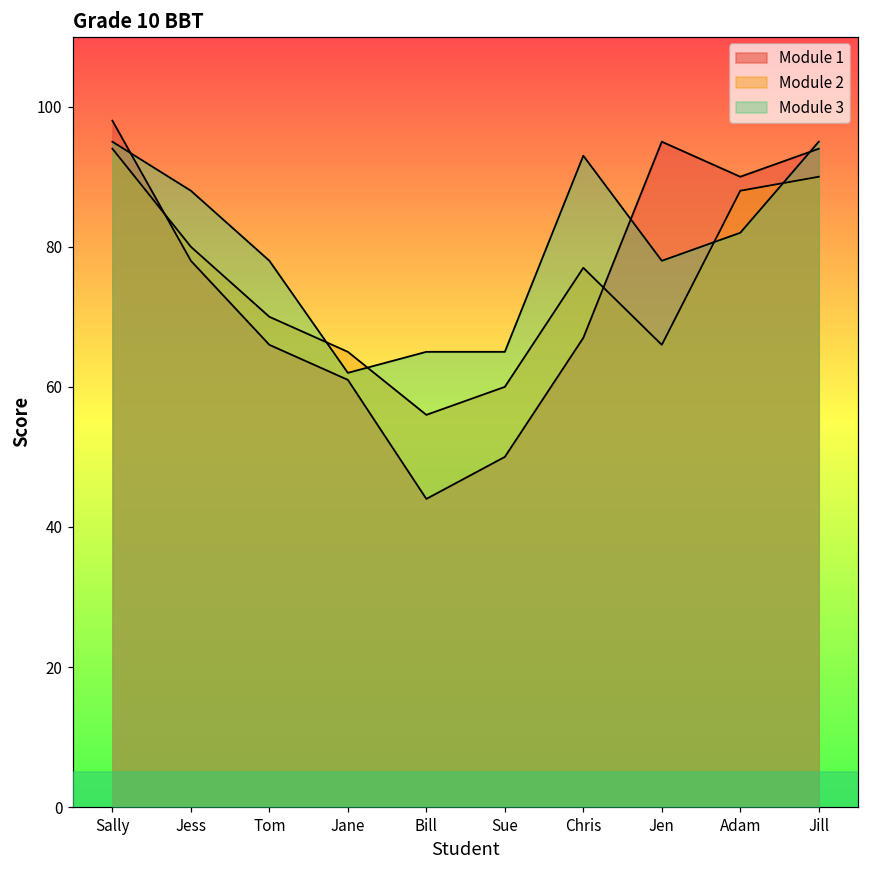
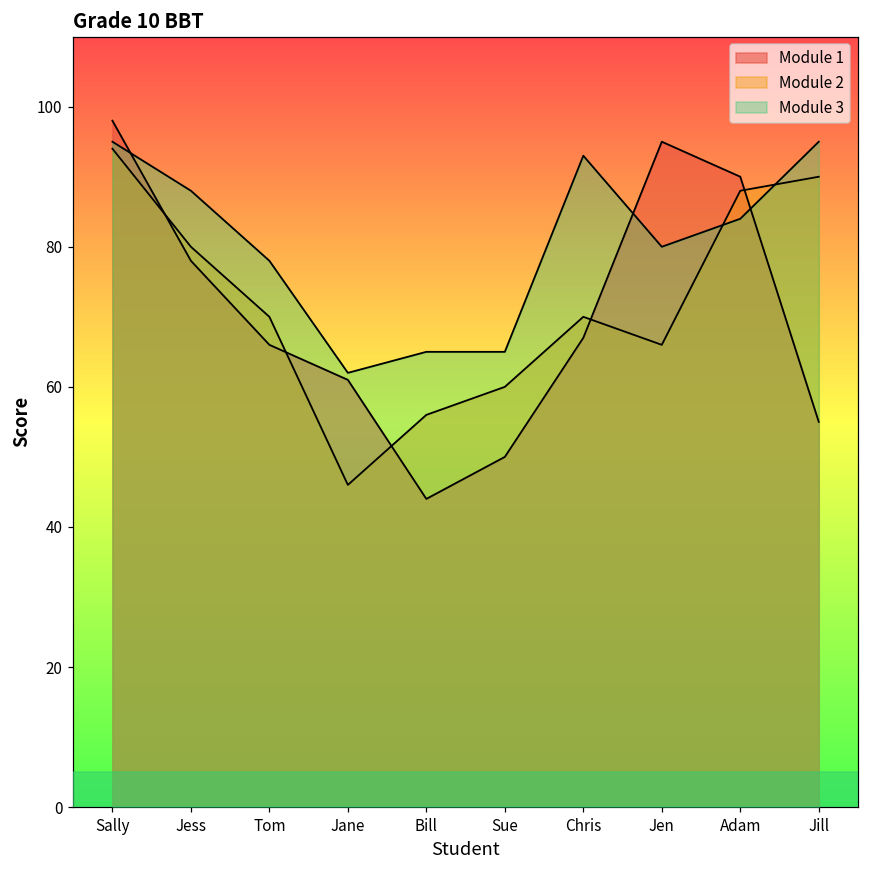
  {
    "Module 1": {
      "Sally": 98,
      "Jess": 78,
      "Tom": 66,
      "Jane": 61,
      "Bill": 44,
      "Sue": 50,
      "Chris": 67,
      "Jen": 95,
      "Adam": 90,
-     "Jill": 94
+     "Jill": 55
    },
    "Module 2": {
      "Sally": 94,
      "Jess": 80,
      "Tom": 70,
-     "Jane": 65,
+     "Jane": 46,
      "Bill": 56,
      "Sue": 60,
-     "Chris": 77,
+     "Chris": 70,
      "Jen": 66,
      "Adam": 88,
      "Jill": 90
    },
    "Module 3": {
      "Sally": 95,
      "Jess": 88,
      "Tom": 78,
      "Jane": 62,
      "Bill": 65,
      "Sue": 65,
      "Chris": 93,
-     "Jen": 78,
-     "Adam": 82,
+     "Jen": 80,
+     "Adam": 84,
      "Jill": 95
    }
  }
